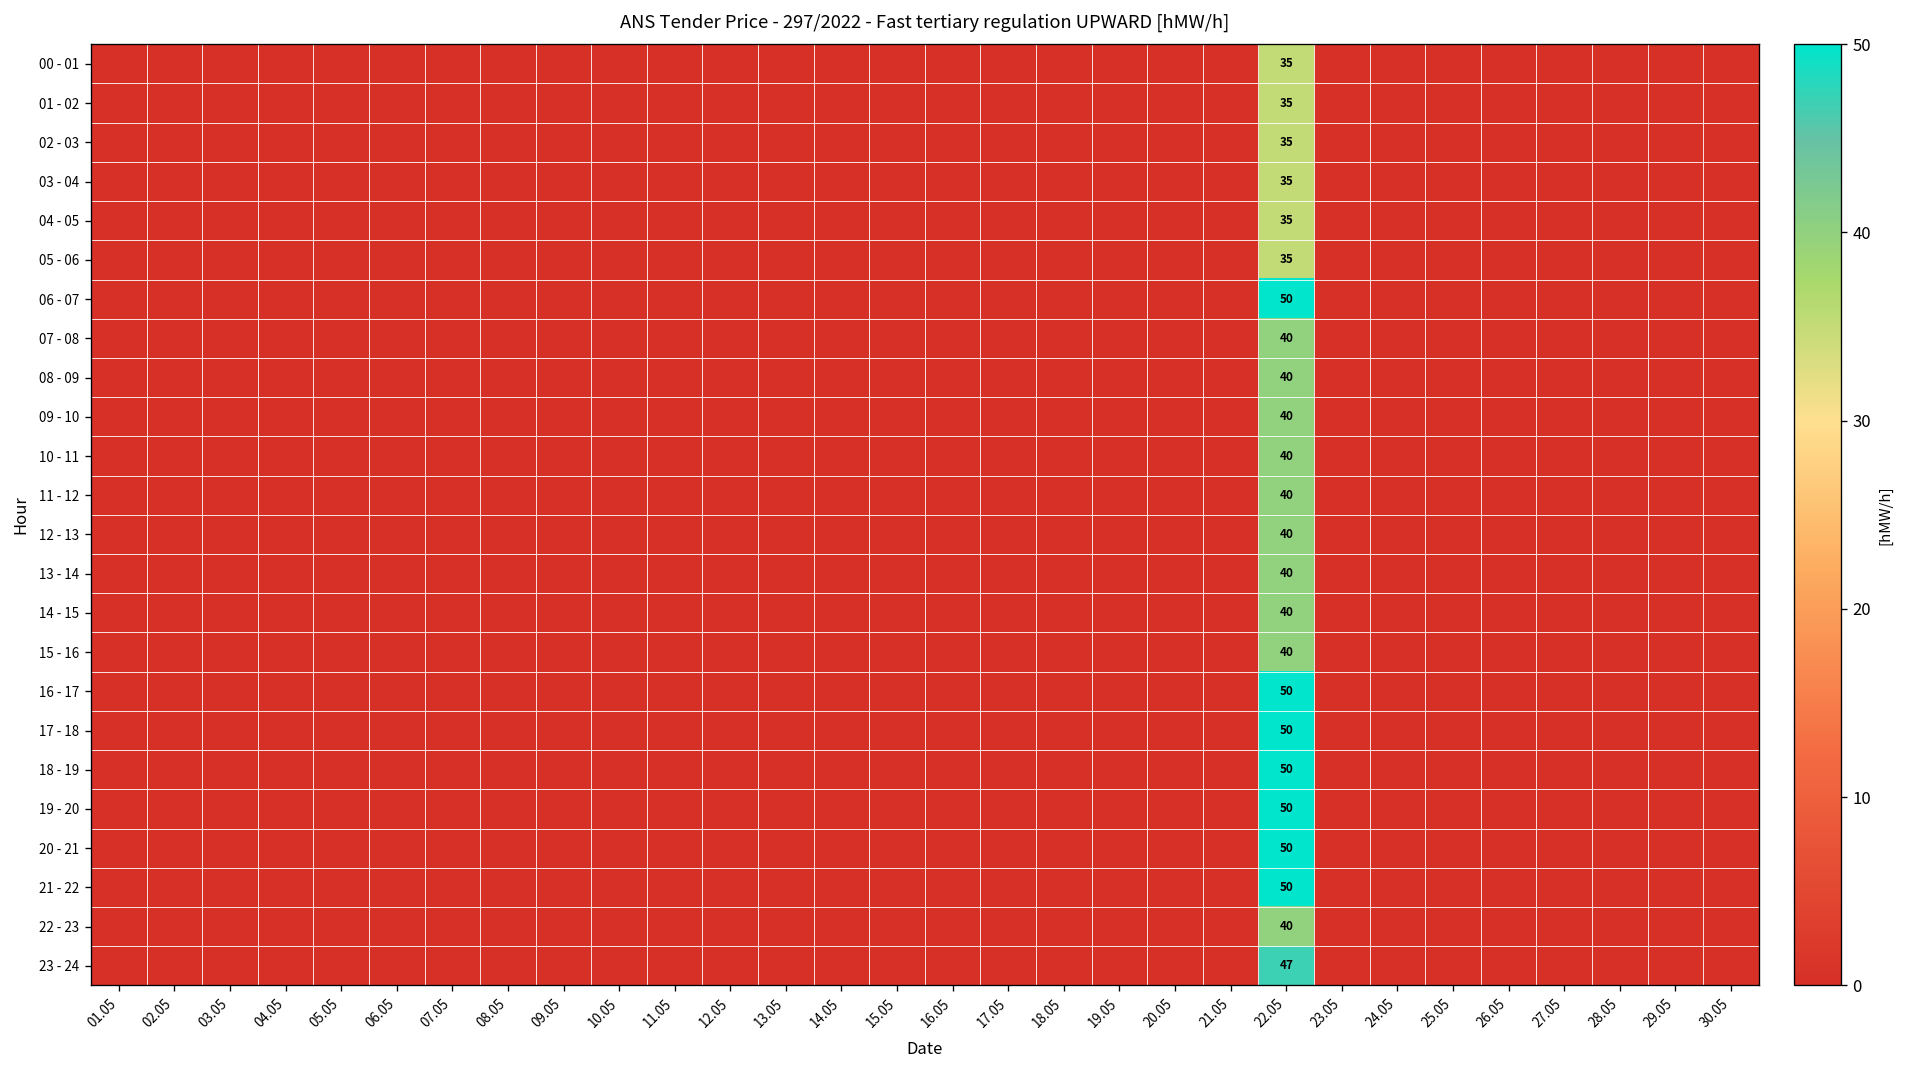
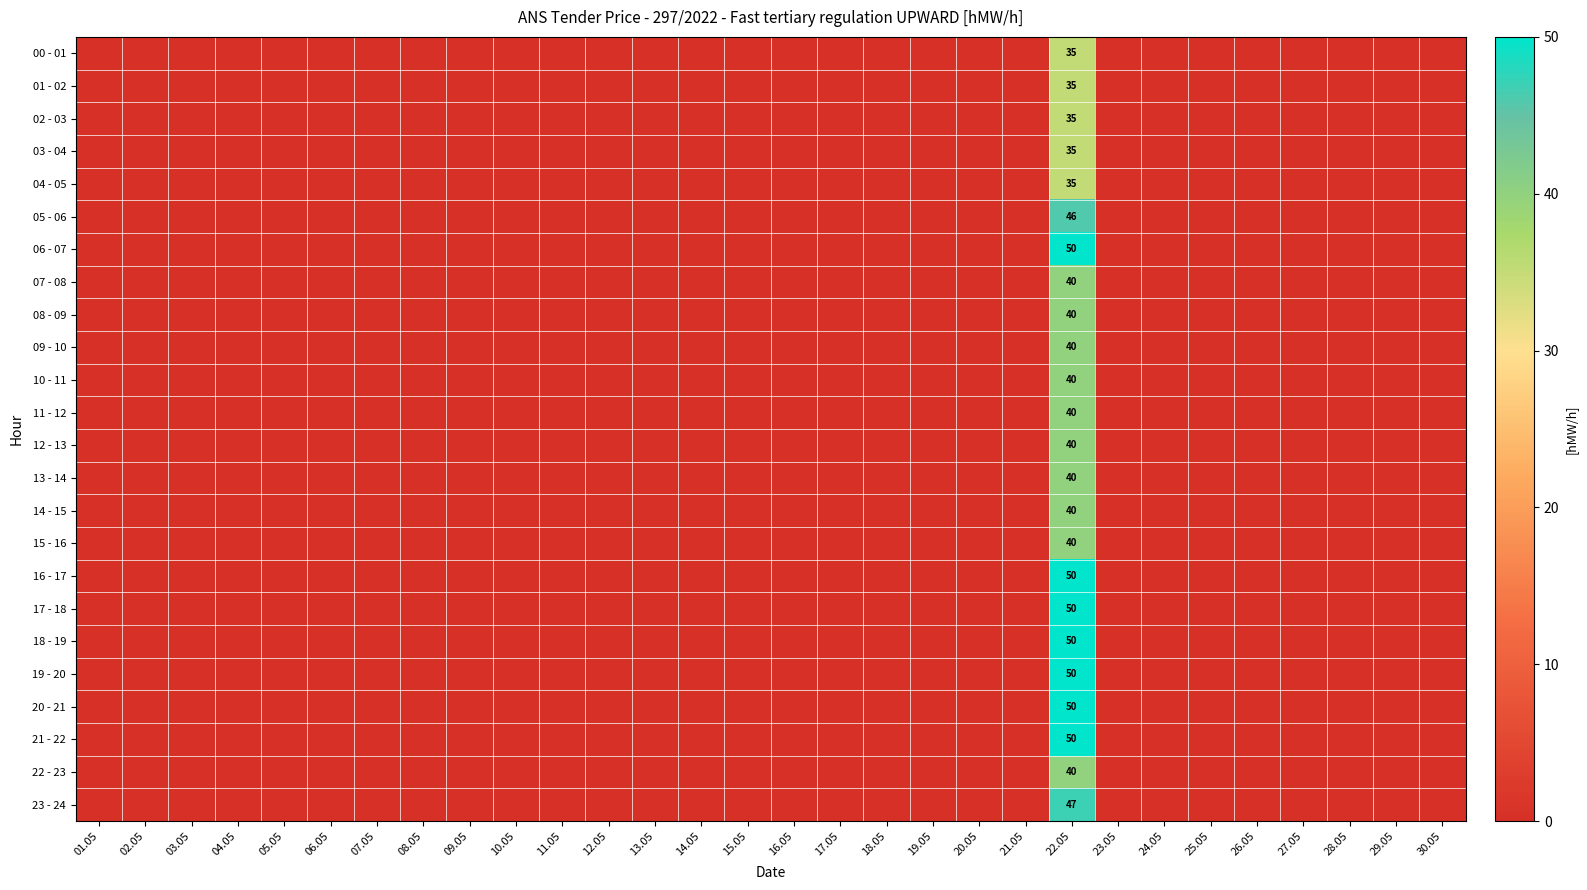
  {
    "00 - 01": {
      "22.05": 35
    },
    "01 - 02": {
      "22.05": 35
    },
    "02 - 03": {
      "22.05": 35
    },
    "03 - 04": {
      "22.05": 35
    },
    "04 - 05": {
      "22.05": 35
    },
    "05 - 06": {
-     "22.05": 35
+     "22.05": 46
    },
    "06 - 07": {
      "22.05": 50
    },
    "07 - 08": {
      "22.05": 40
    },
    "08 - 09": {
      "22.05": 40
    },
    "09 - 10": {
      "22.05": 40
    },
    "10 - 11": {
      "22.05": 40
    },
    "11 - 12": {
      "22.05": 40
    },
    "12 - 13": {
      "22.05": 40
    },
    "13 - 14": {
      "22.05": 40
    },
    "14 - 15": {
      "22.05": 40
    },
    "15 - 16": {
      "22.05": 40
    },
    "16 - 17": {
      "22.05": 50
    },
    "17 - 18": {
      "22.05": 50
    },
    "18 - 19": {
      "22.05": 50
    },
    "19 - 20": {
      "22.05": 50
    },
    "20 - 21": {
      "22.05": 50
    },
    "21 - 22": {
      "22.05": 50
    },
    "22 - 23": {
      "22.05": 40
    },
    "23 - 24": {
      "22.05": 47
    }
  }
